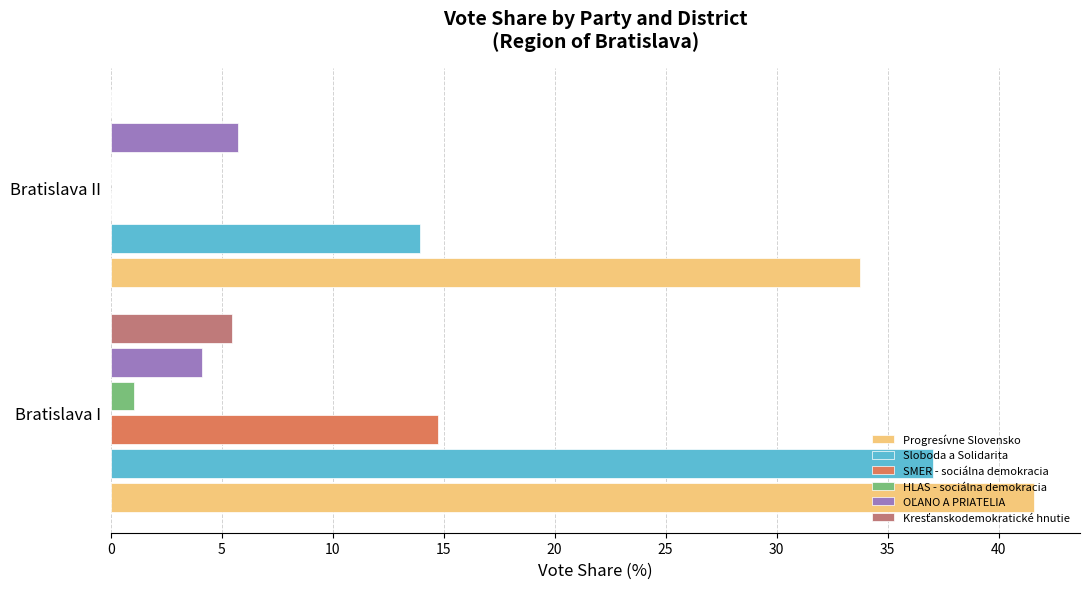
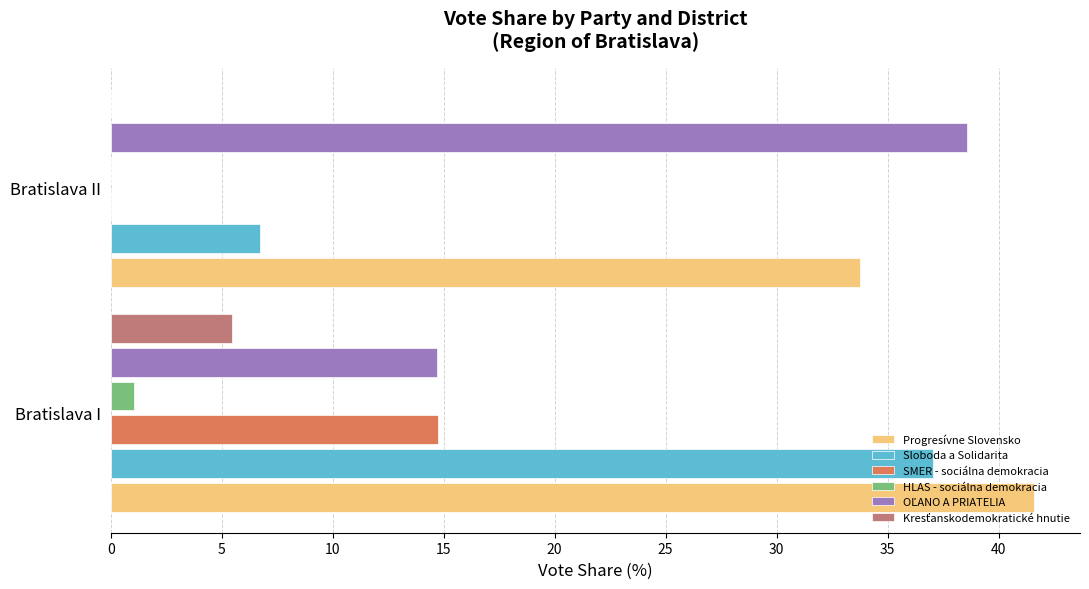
  {
    "Progresívne Slovensko": {
      "Bratislava II": 33.8,
      "Bratislava I": 41.6
    },
    "Sloboda a Solidarita": {
-     "Bratislava II": 13.9,
+     "Bratislava II": 6.7,
      "Bratislava I": 37.1
    },
    "HLAS - sociálna demokracia": {
      "Bratislava II": 0.0,
      "Bratislava I": 1.1
    },
    "OĽANO A PRIATELIA": {
-     "Bratislava II": 5.7,
-     "Bratislava I": 4.1
+     "Bratislava II": 38.6,
+     "Bratislava I": 14.7
    }
  }
